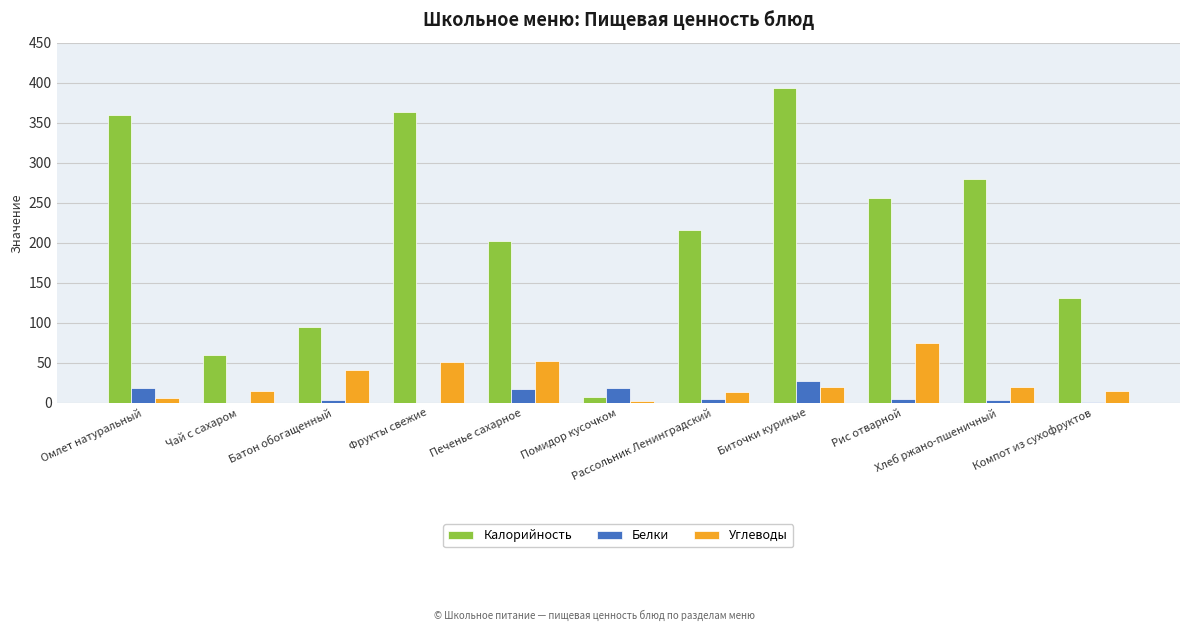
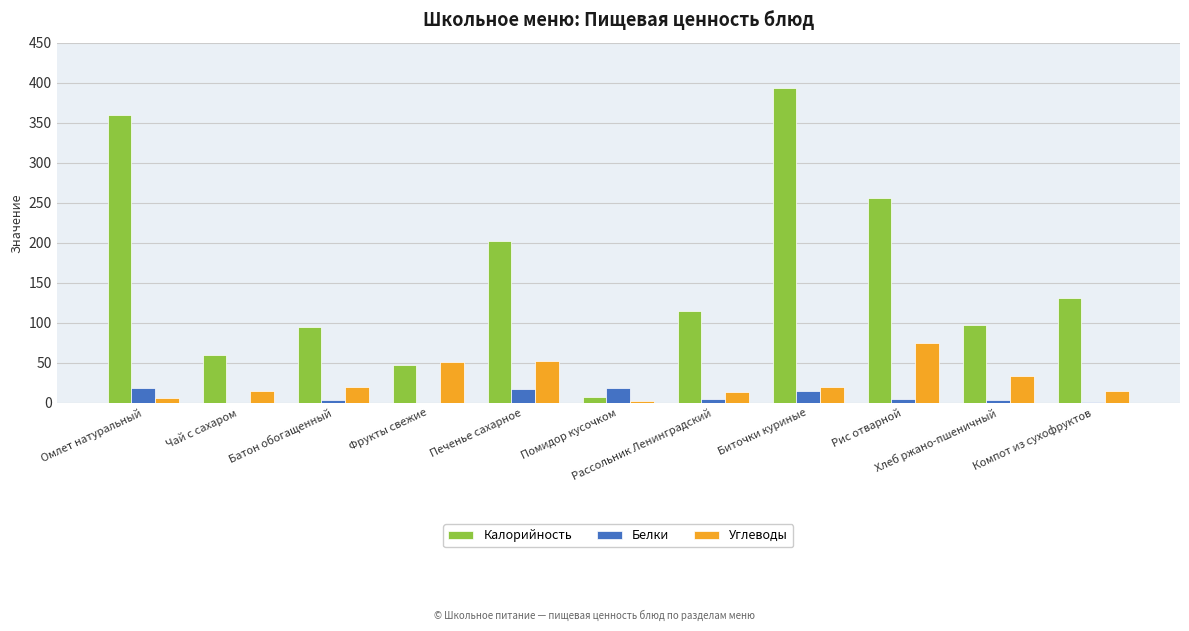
  {
    "Калорийность": {
      "Омлет натуральный": 360,
      "Чай с сахаром": 60,
      "Батон обогащенный": 90,
-     "Фрукты свежие": 360,
+     "Фрукты свежие": 50,
      "Печенье сахарное": 200,
      "Помидор кусочком": 10,
-     "Рассольник Ленинградский": 220,
+     "Рассольник Ленинградский": 110,
      "Биточки куриные": 390,
      "Рис отварной": 260,
-     "Хлеб ржано-пшеничный": 280,
+     "Хлеб ржано-пшеничный": 100,
      "Компот из сухофруктов": 130
    },
    "Белки": {
      "Омлет натуральный": 20,
      "Чай с сахаром": 0,
      "Батон обогащенный": 0,
      "Печенье сахарное": 20,
      "Помидор кусочком": 20,
      "Рассольник Ленинградский": 10,
-     "Биточки куриные": 30,
+     "Биточки куриные": 10,
      "Рис отварной": 0,
      "Хлеб ржано-пшеничный": 0
    },
    "Углеводы": {
      "Омлет натуральный": 10,
      "Чай с сахаром": 20,
-     "Батон обогащенный": 40,
+     "Батон обогащенный": 20,
      "Фрукты свежие": 50,
      "Печенье сахарное": 50,
      "Рассольник Ленинградский": 10,
      "Биточки куриные": 20,
      "Рис отварной": 70,
-     "Хлеб ржано-пшеничный": 20,
+     "Хлеб ржано-пшеничный": 30,
      "Компот из сухофруктов": 20
    }
  }
